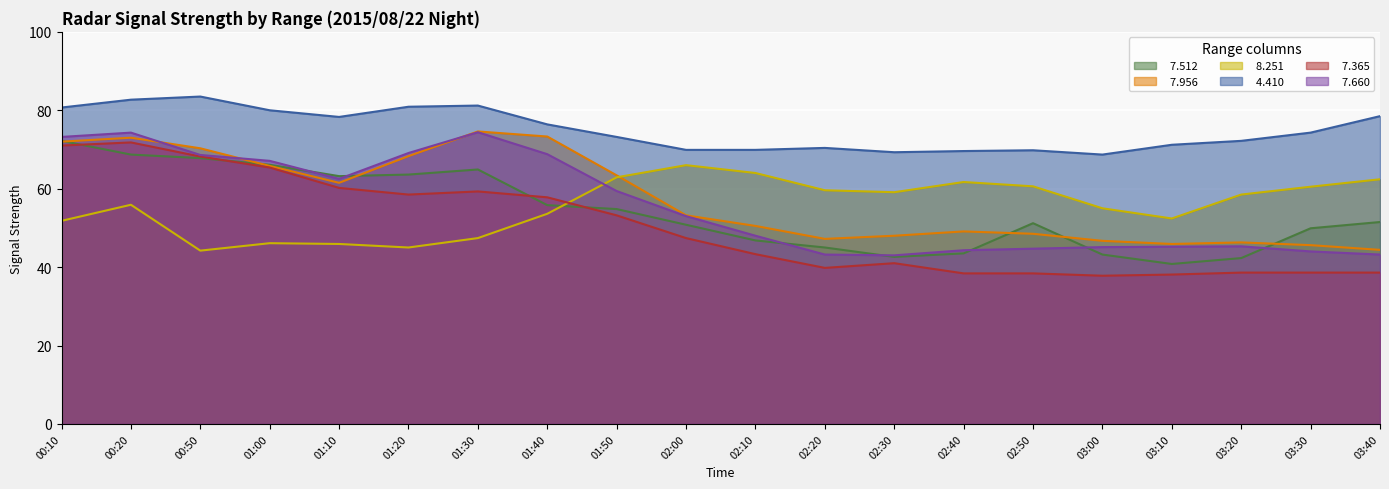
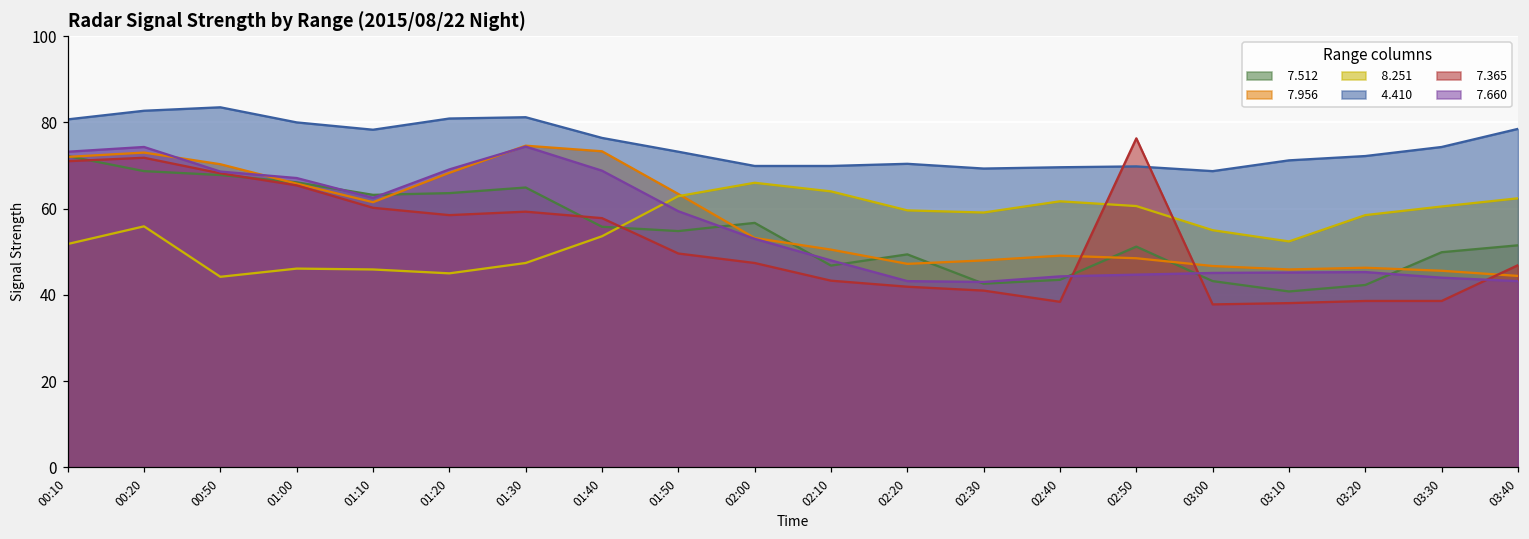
  {
    "7.512": {
      "00:20": 69,
      "01:10": 63,
      "01:20": 64,
      "01:30": 65,
      "01:40": 56,
      "01:50": 55,
-     "02:00": 51,
+     "02:00": 57,
      "02:10": 47,
-     "02:20": 45,
+     "02:20": 49,
      "02:40": 44,
      "02:50": 51,
      "03:00": 43,
      "03:10": 41,
      "03:20": 42,
      "03:30": 50,
      "03:40": 52
    },
    "7.365": {
      "00:10": 71,
      "00:20": 72,
      "01:10": 60,
      "01:20": 59,
      "01:30": 59,
      "01:40": 58,
-     "01:50": 53,
+     "01:50": 50,
      "02:00": 47,
      "02:10": 43,
-     "02:20": 40,
+     "02:20": 42,
      "02:30": 41,
      "02:40": 38,
-     "02:50": 38,
+     "02:50": 76,
      "03:00": 38,
      "03:10": 38,
      "03:20": 39,
      "03:30": 39,
-     "03:40": 39
+     "03:40": 47
    }
  }
